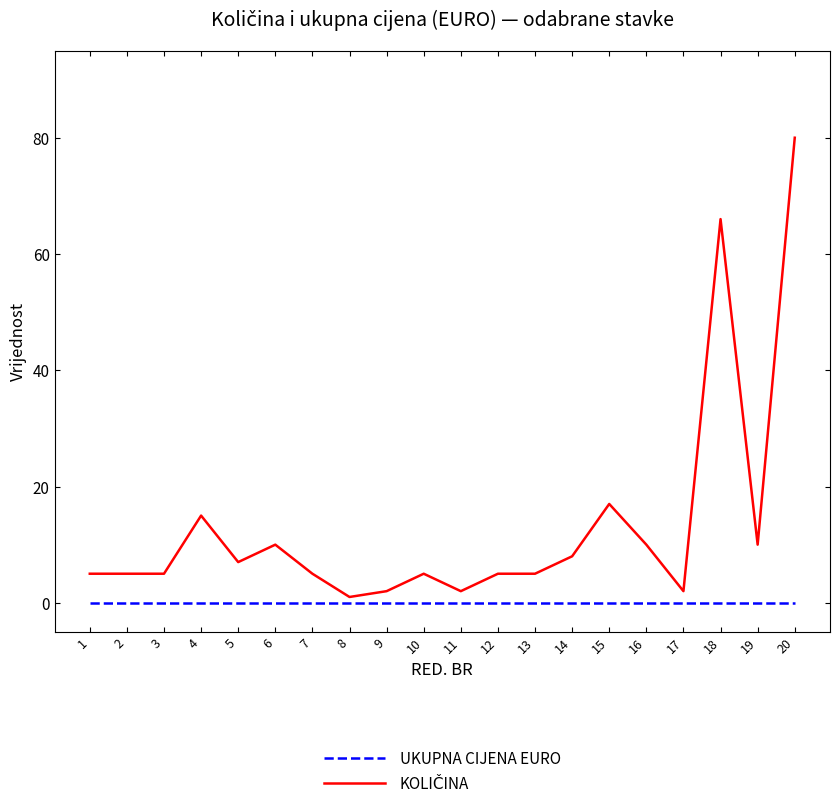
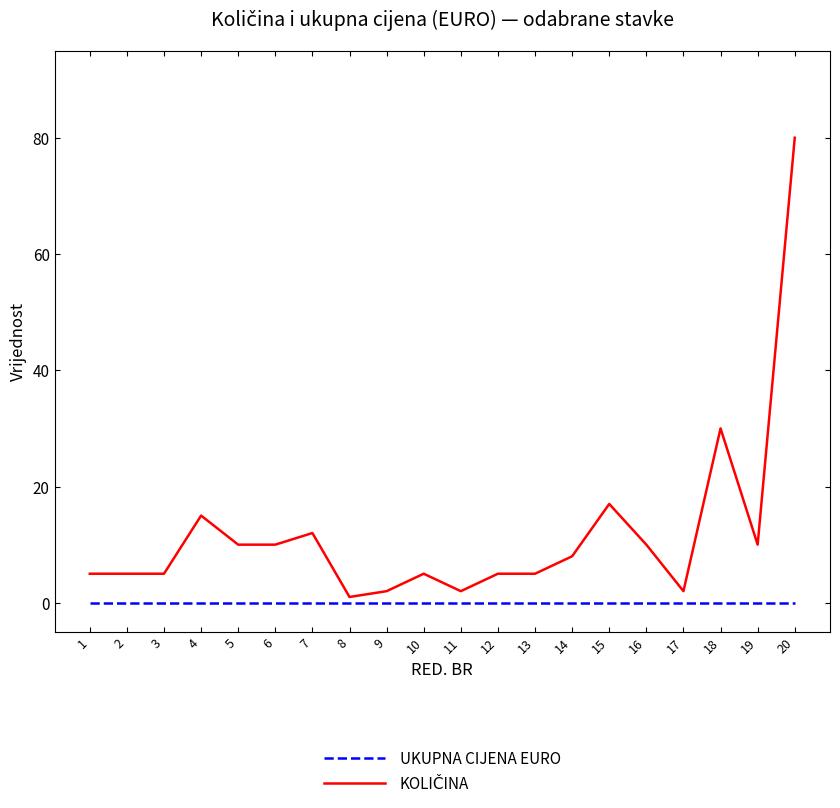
  {
    "UKUPNA CIJENA EURO": {
      "1": 0,
      "2": 0,
      "3": 0,
      "4": 0,
      "5": 0,
      "6": 0,
      "7": 0,
      "8": 0,
      "9": 0,
      "10": 0,
      "11": 0,
      "12": 0,
      "13": 0,
      "14": 0,
      "15": 0,
      "16": 0,
      "17": 0,
      "18": 0,
      "19": 0,
      "20": 0
    },
    "KOLIČINA": {
      "1": 5,
      "2": 5,
      "3": 5,
      "4": 15,
-     "5": 7,
+     "5": 10,
      "6": 10,
-     "7": 5,
+     "7": 12,
      "8": 1,
      "9": 2,
      "10": 5,
      "11": 2,
      "12": 5,
      "13": 5,
      "14": 8,
      "15": 17,
      "16": 10,
      "17": 2,
-     "18": 66,
+     "18": 30,
      "19": 10,
      "20": 80
    }
  }
